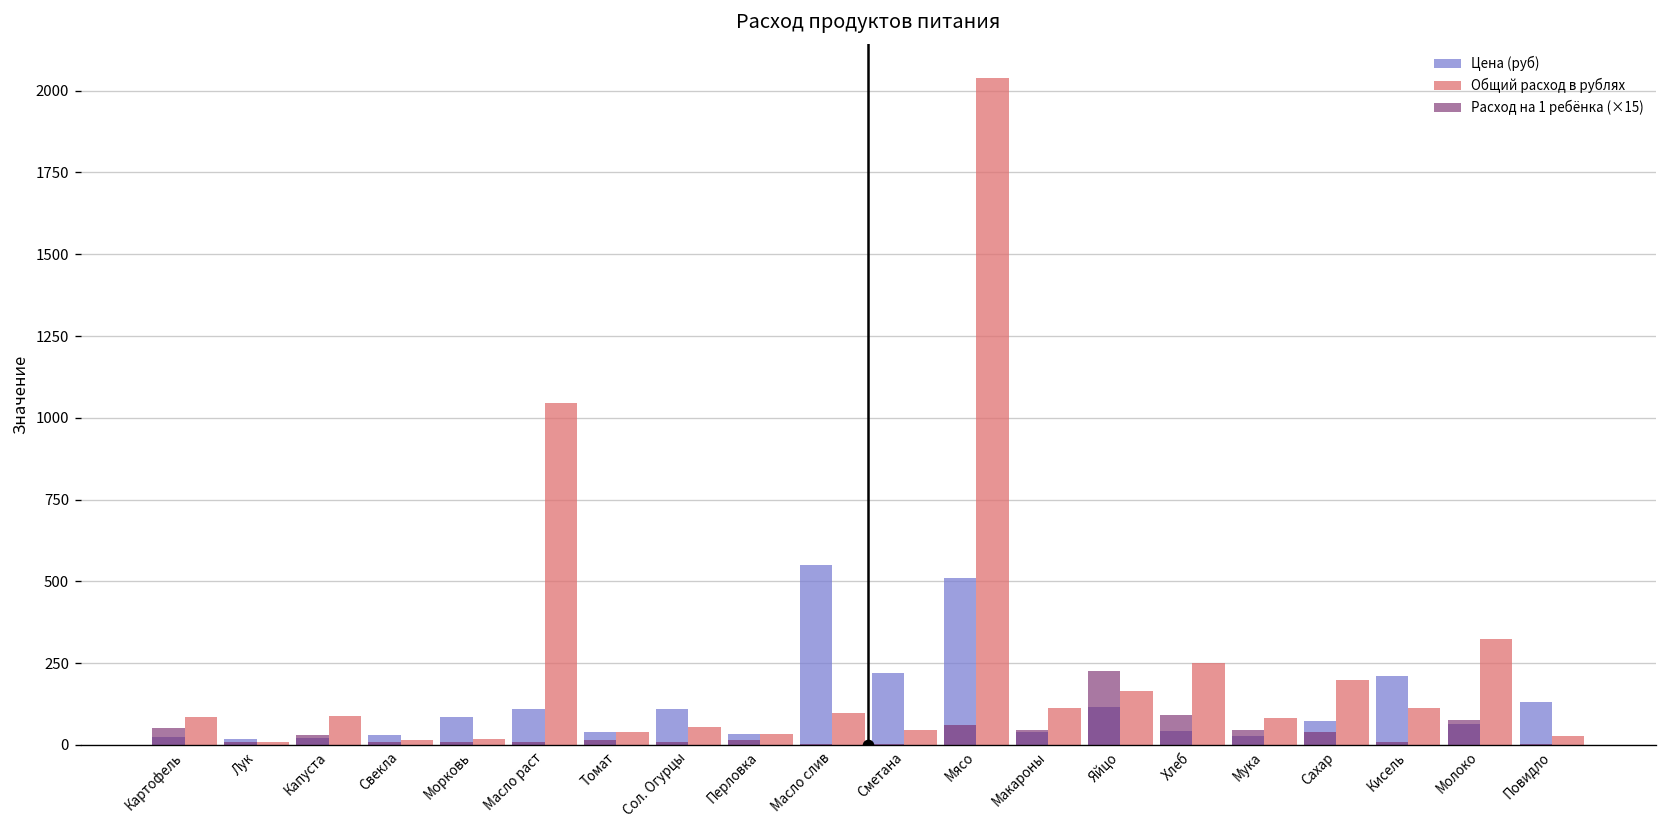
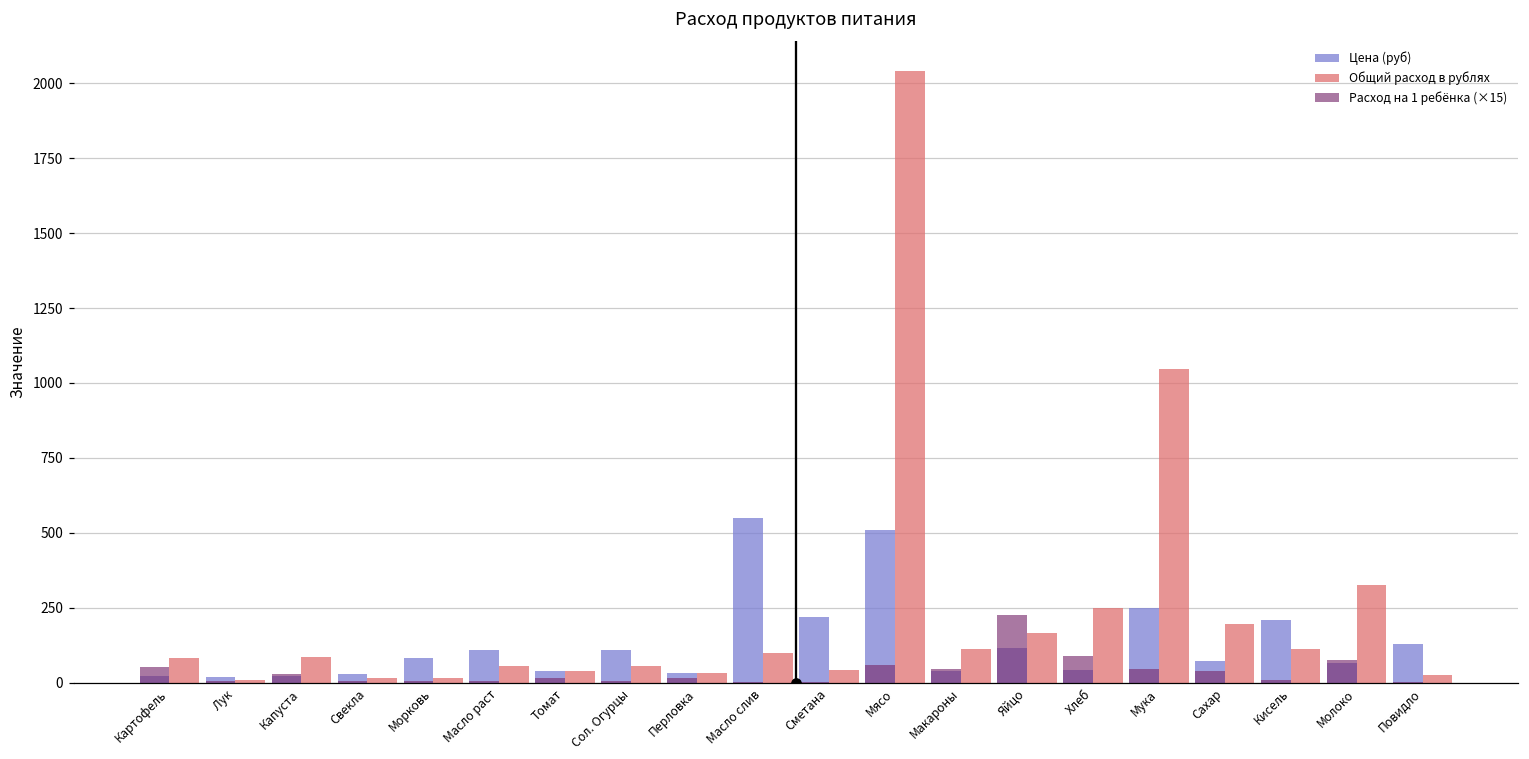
  {
    "Цена (руб)": {
      "Лук": 20,
      "Свекла": 30,
      "Морковь": 80,
      "Масло раст": 110,
      "Томат": 40,
      "Сол. Огурцы": 110,
      "Перловка": 30,
      "Масло слив": 550,
      "Сметана": 220,
      "Мясо": 510,
      "Макароны": 40,
-     "Мука": 30,
+     "Мука": 250,
      "Сахар": 70,
      "Кисель": 210,
      "Повидло": 130
    },
    "Общий расход в рублях": {
      "Картофель": 80,
      "Капуста": 90,
      "Свекла": 20,
      "Морковь": 20,
-     "Масло раст": 1050,
+     "Масло раст": 60,
      "Томат": 40,
      "Сол. Огурцы": 60,
      "Перловка": 30,
      "Масло слив": 100,
      "Сметана": 40,
      "Мясо": 2040,
      "Макароны": 110,
      "Яйцо": 170,
      "Хлеб": 250,
-     "Мука": 80,
+     "Мука": 1050,
      "Сахар": 200,
      "Кисель": 110,
      "Молоко": 330,
      "Повидло": 30
    },
    "Расход на 1 ребёнка (×15)": {
      "Картофель": 50,
      "Капуста": 30,
      "Макароны": 50,
      "Яйцо": 230,
      "Хлеб": 90,
      "Молоко": 80
    }
  }
